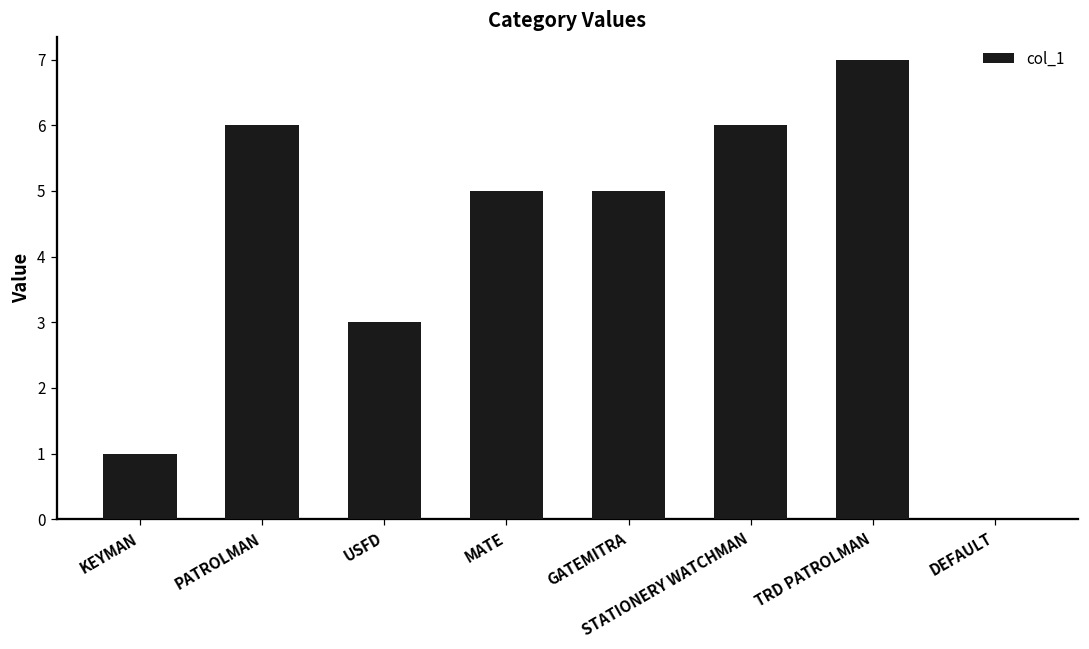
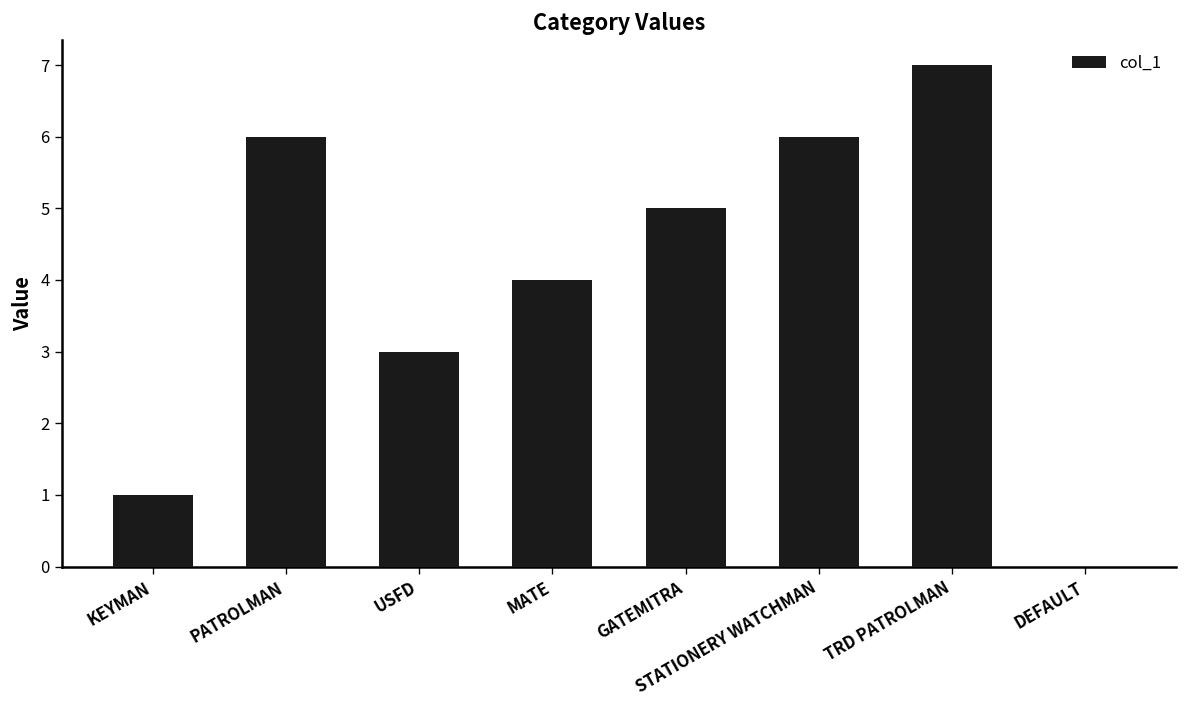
  {
    "KEYMAN": 1,
    "PATROLMAN": 6,
    "USFD": 3,
-   "MATE": 5,
+   "MATE": 4,
    "GATEMITRA": 5,
    "STATIONERY WATCHMAN": 6,
    "TRD PATROLMAN": 7,
    "DEFAULT": 0
  }
